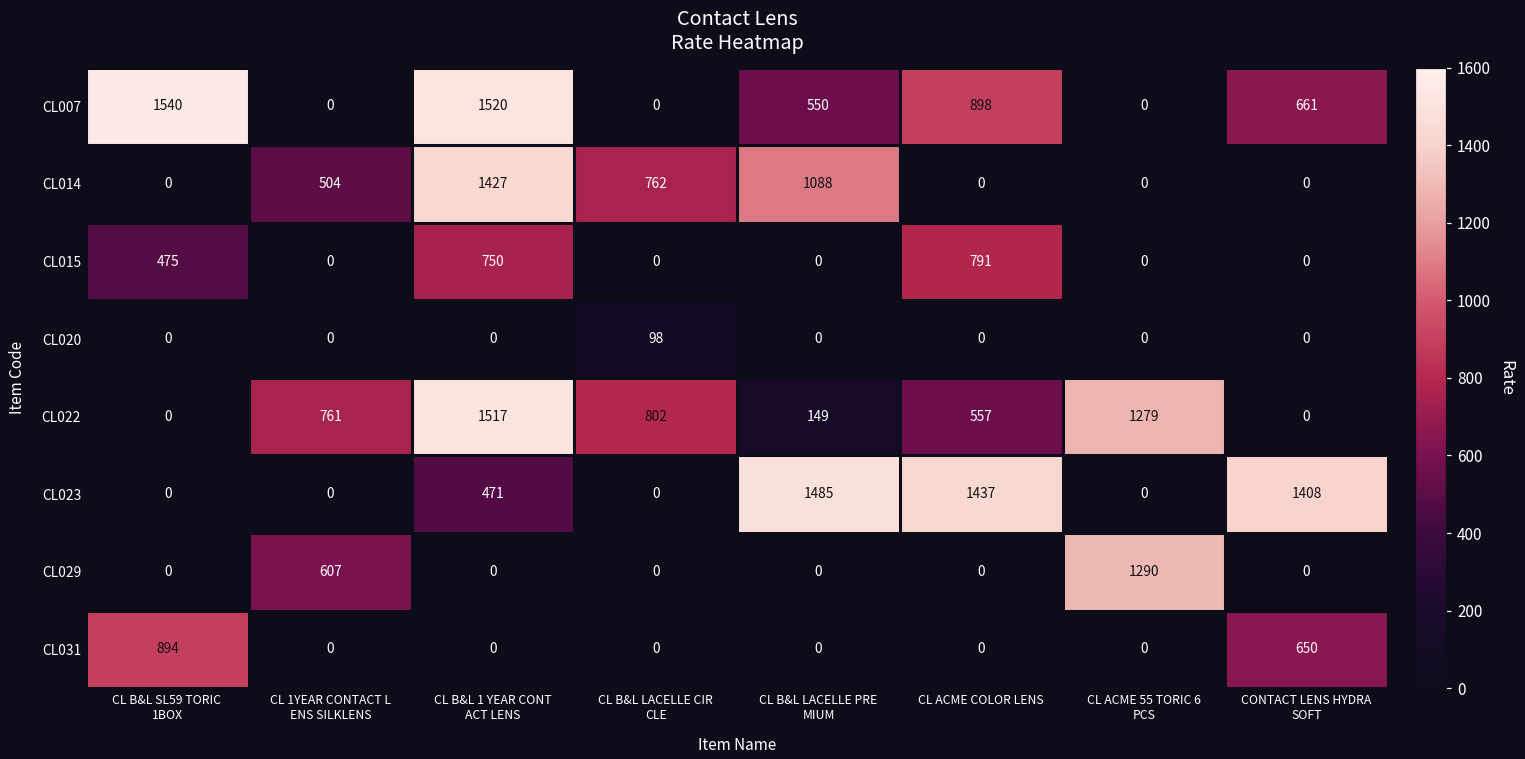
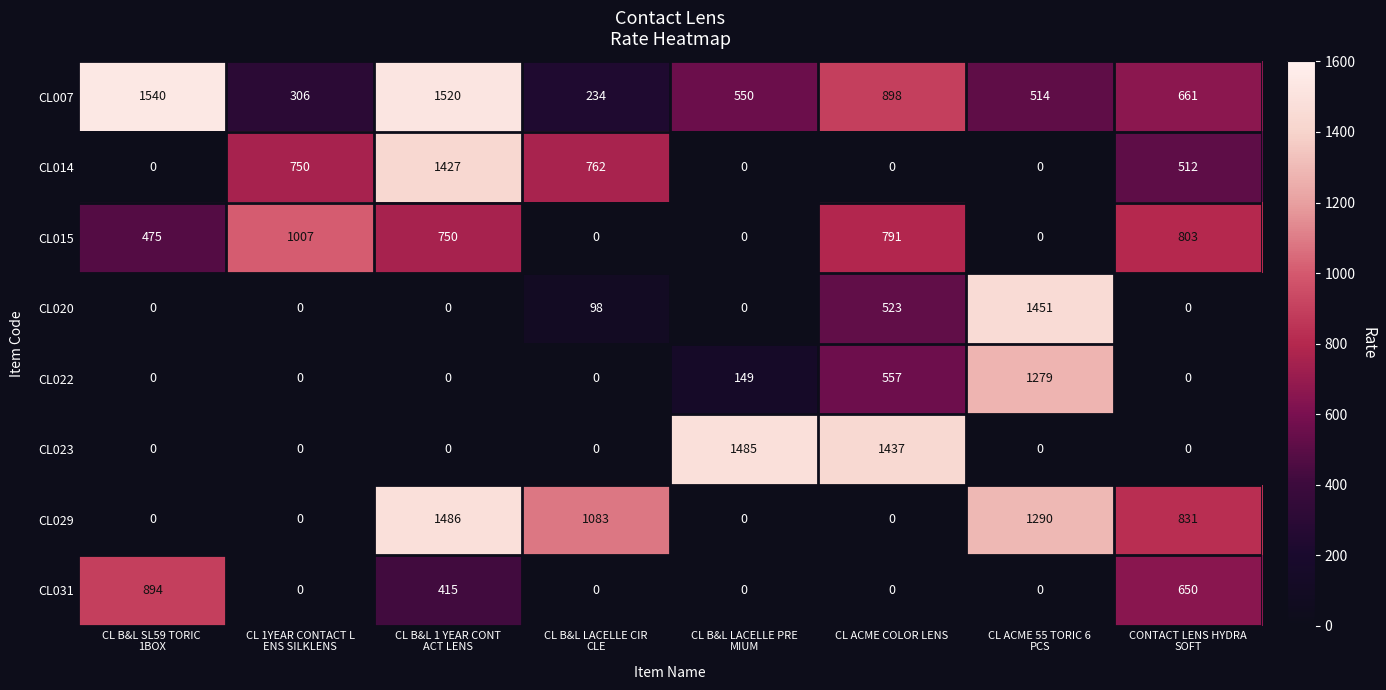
  {
    "CL007": {
      "CL B&L SL59 TORIC 1BOX": 1540,
-     "CL 1YEAR CONTACT L ENS SILKLENS": 0,
+     "CL 1YEAR CONTACT L ENS SILKLENS": 306,
      "CL B&L 1 YEAR CONT ACT LENS": 1520,
-     "CL B&L LACELLE CIR CLE": 0,
+     "CL B&L LACELLE CIR CLE": 234,
      "CL B&L LACELLE PRE MIUM": 550,
      "CL ACME COLOR LENS": 898,
-     "CL ACME 55 TORIC 6 PCS": 0,
+     "CL ACME 55 TORIC 6 PCS": 514,
      "CONTACT LENS HYDRA SOFT": 661
    },
    "CL014": {
      "CL B&L SL59 TORIC 1BOX": 0,
-     "CL 1YEAR CONTACT L ENS SILKLENS": 504,
+     "CL 1YEAR CONTACT L ENS SILKLENS": 750,
      "CL B&L 1 YEAR CONT ACT LENS": 1427,
      "CL B&L LACELLE CIR CLE": 762,
-     "CL B&L LACELLE PRE MIUM": 1088,
+     "CL B&L LACELLE PRE MIUM": 0,
      "CL ACME COLOR LENS": 0,
      "CL ACME 55 TORIC 6 PCS": 0,
-     "CONTACT LENS HYDRA SOFT": 0
+     "CONTACT LENS HYDRA SOFT": 512
    },
    "CL015": {
      "CL B&L SL59 TORIC 1BOX": 475,
-     "CL 1YEAR CONTACT L ENS SILKLENS": 0,
+     "CL 1YEAR CONTACT L ENS SILKLENS": 1007,
      "CL B&L 1 YEAR CONT ACT LENS": 750,
      "CL B&L LACELLE CIR CLE": 0,
      "CL B&L LACELLE PRE MIUM": 0,
      "CL ACME COLOR LENS": 791,
      "CL ACME 55 TORIC 6 PCS": 0,
-     "CONTACT LENS HYDRA SOFT": 0
+     "CONTACT LENS HYDRA SOFT": 803
    },
    "CL020": {
      "CL B&L SL59 TORIC 1BOX": 0,
      "CL 1YEAR CONTACT L ENS SILKLENS": 0,
      "CL B&L 1 YEAR CONT ACT LENS": 0,
      "CL B&L LACELLE CIR CLE": 98,
      "CL B&L LACELLE PRE MIUM": 0,
-     "CL ACME COLOR LENS": 0,
-     "CL ACME 55 TORIC 6 PCS": 0,
+     "CL ACME COLOR LENS": 523,
+     "CL ACME 55 TORIC 6 PCS": 1451,
      "CONTACT LENS HYDRA SOFT": 0
    },
    "CL022": {
      "CL B&L SL59 TORIC 1BOX": 0,
-     "CL 1YEAR CONTACT L ENS SILKLENS": 761,
-     "CL B&L 1 YEAR CONT ACT LENS": 1517,
-     "CL B&L LACELLE CIR CLE": 802,
+     "CL 1YEAR CONTACT L ENS SILKLENS": 0,
+     "CL B&L 1 YEAR CONT ACT LENS": 0,
+     "CL B&L LACELLE CIR CLE": 0,
      "CL B&L LACELLE PRE MIUM": 149,
      "CL ACME COLOR LENS": 557,
      "CL ACME 55 TORIC 6 PCS": 1279,
      "CONTACT LENS HYDRA SOFT": 0
    },
    "CL023": {
      "CL B&L SL59 TORIC 1BOX": 0,
      "CL 1YEAR CONTACT L ENS SILKLENS": 0,
-     "CL B&L 1 YEAR CONT ACT LENS": 471,
+     "CL B&L 1 YEAR CONT ACT LENS": 0,
      "CL B&L LACELLE CIR CLE": 0,
      "CL B&L LACELLE PRE MIUM": 1485,
      "CL ACME COLOR LENS": 1437,
      "CL ACME 55 TORIC 6 PCS": 0,
-     "CONTACT LENS HYDRA SOFT": 1408
+     "CONTACT LENS HYDRA SOFT": 0
    },
    "CL029": {
      "CL B&L SL59 TORIC 1BOX": 0,
-     "CL 1YEAR CONTACT L ENS SILKLENS": 607,
-     "CL B&L 1 YEAR CONT ACT LENS": 0,
-     "CL B&L LACELLE CIR CLE": 0,
+     "CL 1YEAR CONTACT L ENS SILKLENS": 0,
+     "CL B&L 1 YEAR CONT ACT LENS": 1486,
+     "CL B&L LACELLE CIR CLE": 1083,
      "CL B&L LACELLE PRE MIUM": 0,
      "CL ACME COLOR LENS": 0,
      "CL ACME 55 TORIC 6 PCS": 1290,
-     "CONTACT LENS HYDRA SOFT": 0
+     "CONTACT LENS HYDRA SOFT": 831
    },
    "CL031": {
      "CL B&L SL59 TORIC 1BOX": 894,
      "CL 1YEAR CONTACT L ENS SILKLENS": 0,
-     "CL B&L 1 YEAR CONT ACT LENS": 0,
+     "CL B&L 1 YEAR CONT ACT LENS": 415,
      "CL B&L LACELLE CIR CLE": 0,
      "CL B&L LACELLE PRE MIUM": 0,
      "CL ACME COLOR LENS": 0,
      "CL ACME 55 TORIC 6 PCS": 0,
      "CONTACT LENS HYDRA SOFT": 650
    }
  }
